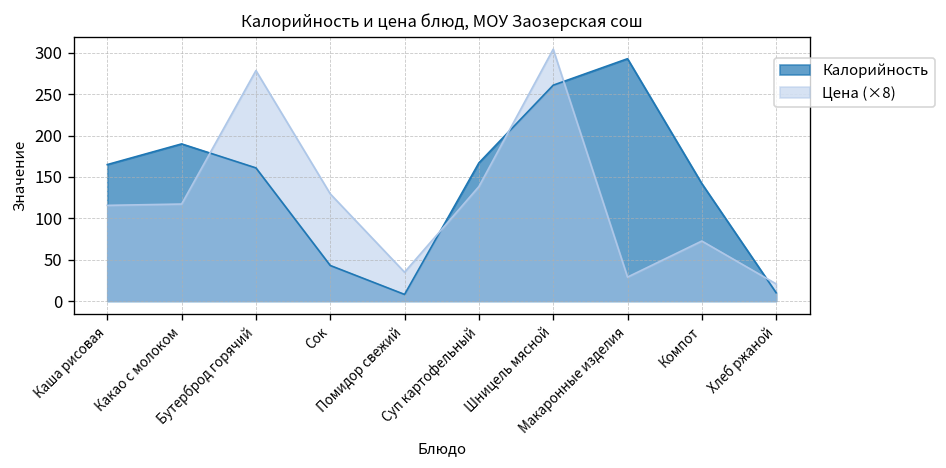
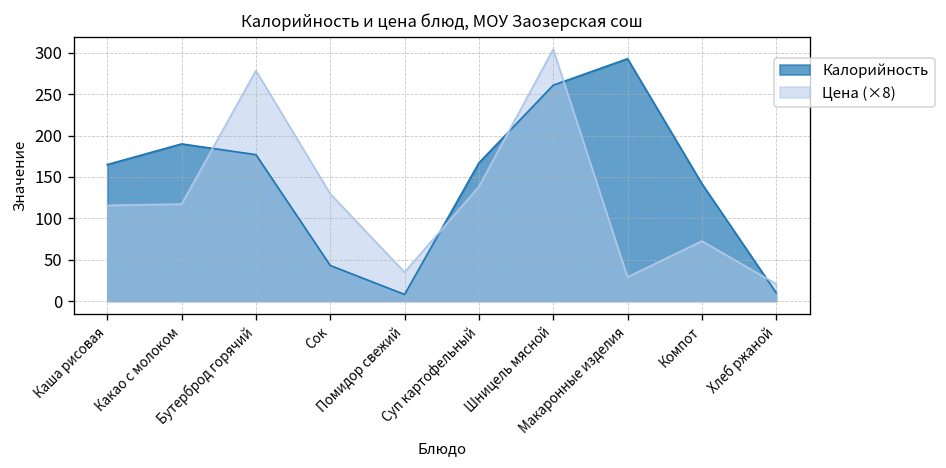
  {
    "Калорийность": {
      "Каша рисовая": 170,
      "Какао с молоком": 190,
-     "Бутерброд горячий": 160,
+     "Бутерброд горячий": 180,
      "Сок": 40,
      "Помидор свежий": 10,
      "Суп картофельный": 170,
      "Шницель мясной": 260,
      "Макаронные изделия": 290,
      "Компот": 140,
      "Хлеб ржаной": 10
    },
    "Цена (×8)": {
      "Каша рисовая": 120,
      "Какао с молоком": 120,
      "Бутерброд горячий": 280,
      "Сок": 130,
      "Помидор свежий": 30,
      "Суп картофельный": 140,
      "Шницель мясной": 300,
      "Макаронные изделия": 30,
      "Компот": 70,
      "Хлеб ржаной": 20
    }
  }
